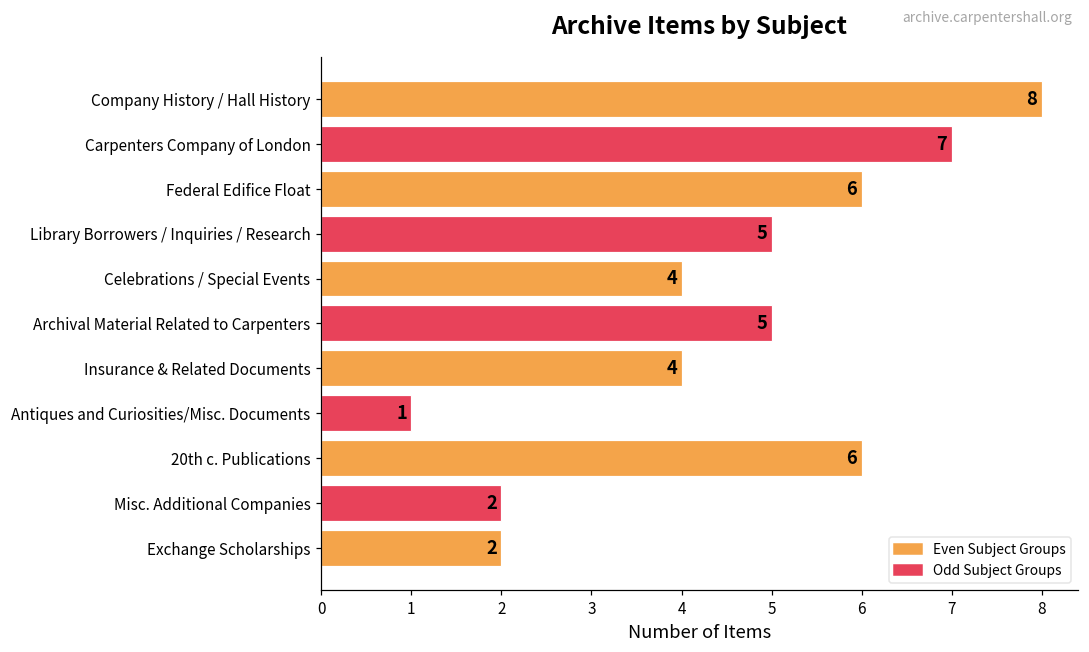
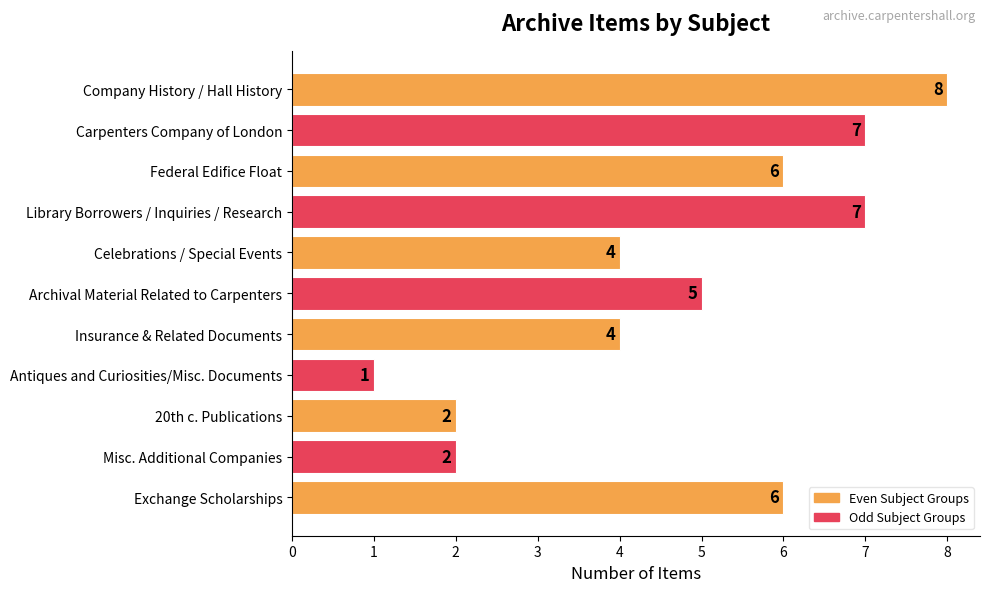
  {
    "Company History / Hall History": 8,
    "Carpenters Company of London": 7,
    "Federal Edifice Float": 6,
-   "Library Borrowers / Inquiries / Research": 5,
+   "Library Borrowers / Inquiries / Research": 7,
    "Celebrations / Special Events": 4,
    "Archival Material Related to Carpenters": 5,
    "Insurance & Related Documents": 4,
    "Antiques and Curiosities/Misc. Documents": 1,
-   "20th c. Publications": 6,
+   "20th c. Publications": 2,
    "Misc. Additional Companies": 2,
-   "Exchange Scholarships": 2
+   "Exchange Scholarships": 6
  }
